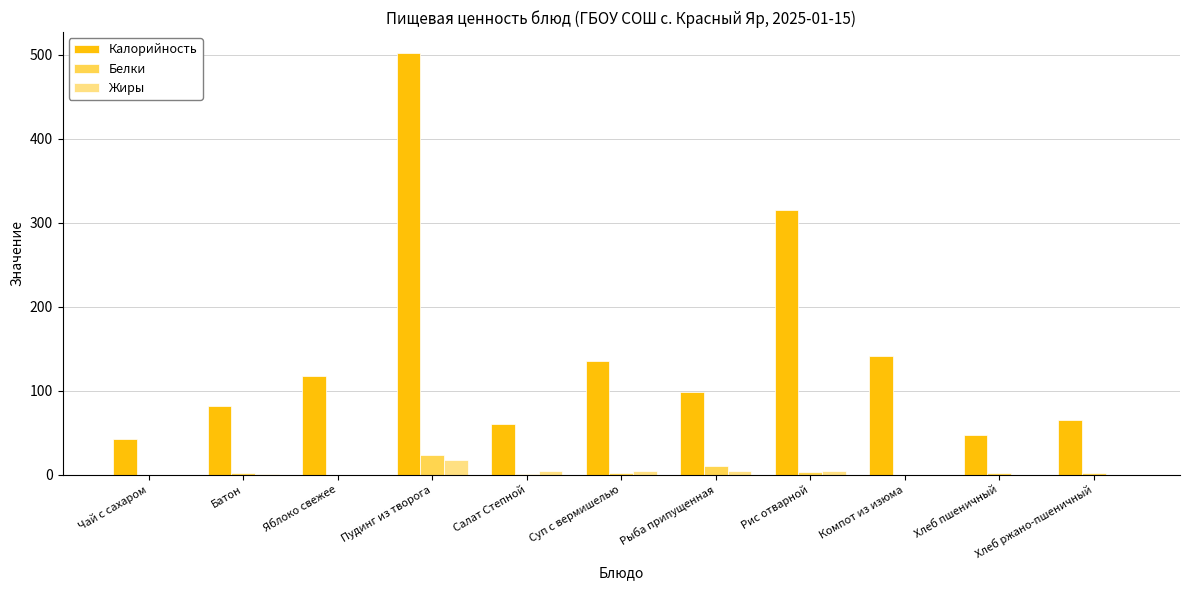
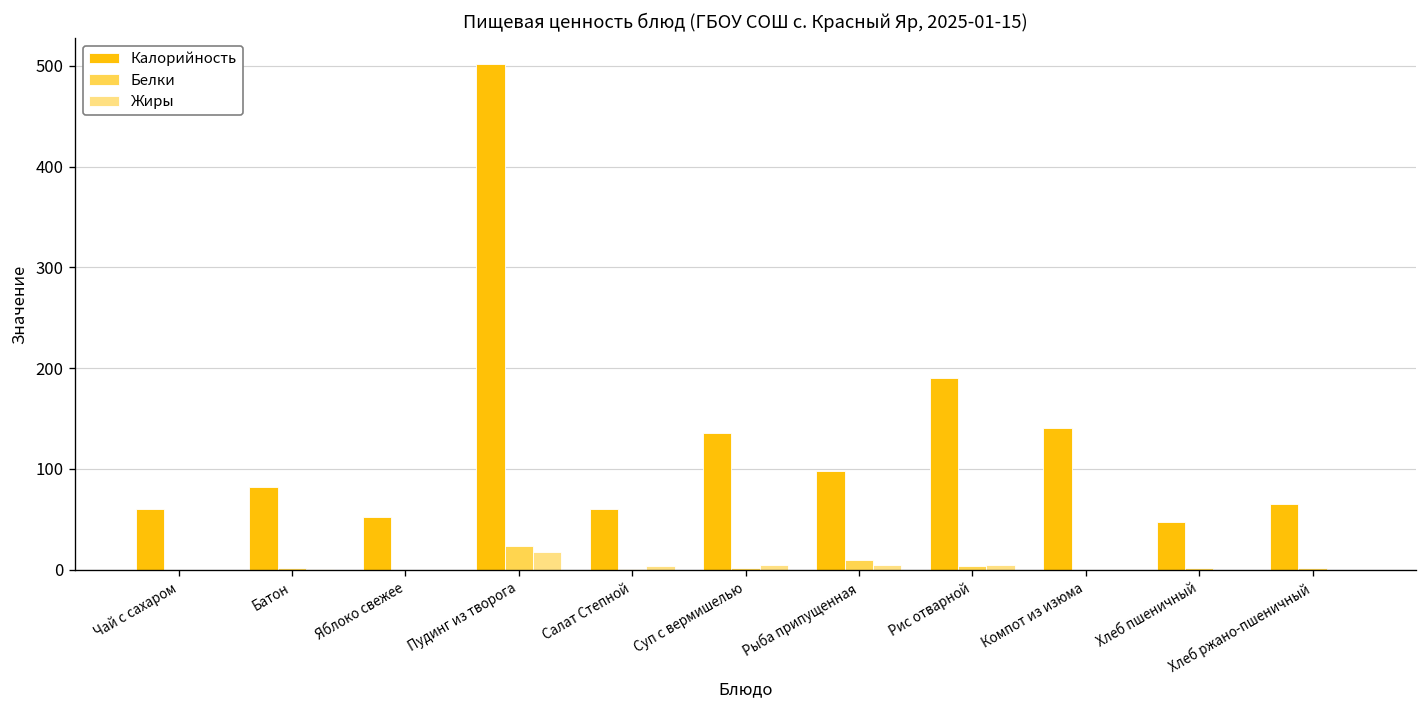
  {
    "Калорийность": {
-     "Чай с сахаром": 40,
+     "Чай с сахаром": 60,
      "Батон": 80,
-     "Яблоко свежее": 120,
+     "Яблоко свежее": 50,
      "Пудинг из творога": 500,
      "Салат Степной": 60,
      "Суп с вермишелью": 140,
      "Рыба припущенная": 100,
-     "Рис отварной": 320,
+     "Рис отварной": 190,
      "Компот из изюма": 140,
      "Хлеб пшеничный": 50,
      "Хлеб ржано-пшеничный": 70
    }
  }
